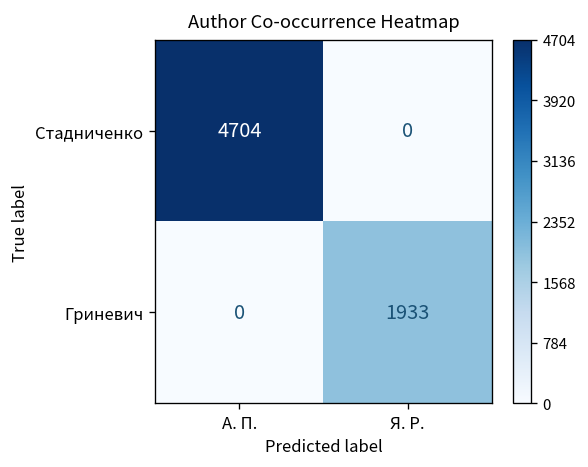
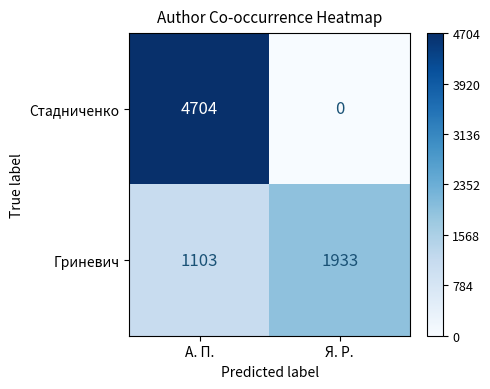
  {
    "Стадниченко": {
      "А. П.": 4704,
      "Я. Р.": 0
    },
    "Гриневич": {
-     "А. П.": 0,
+     "А. П.": 1103,
      "Я. Р.": 1933
    }
  }
